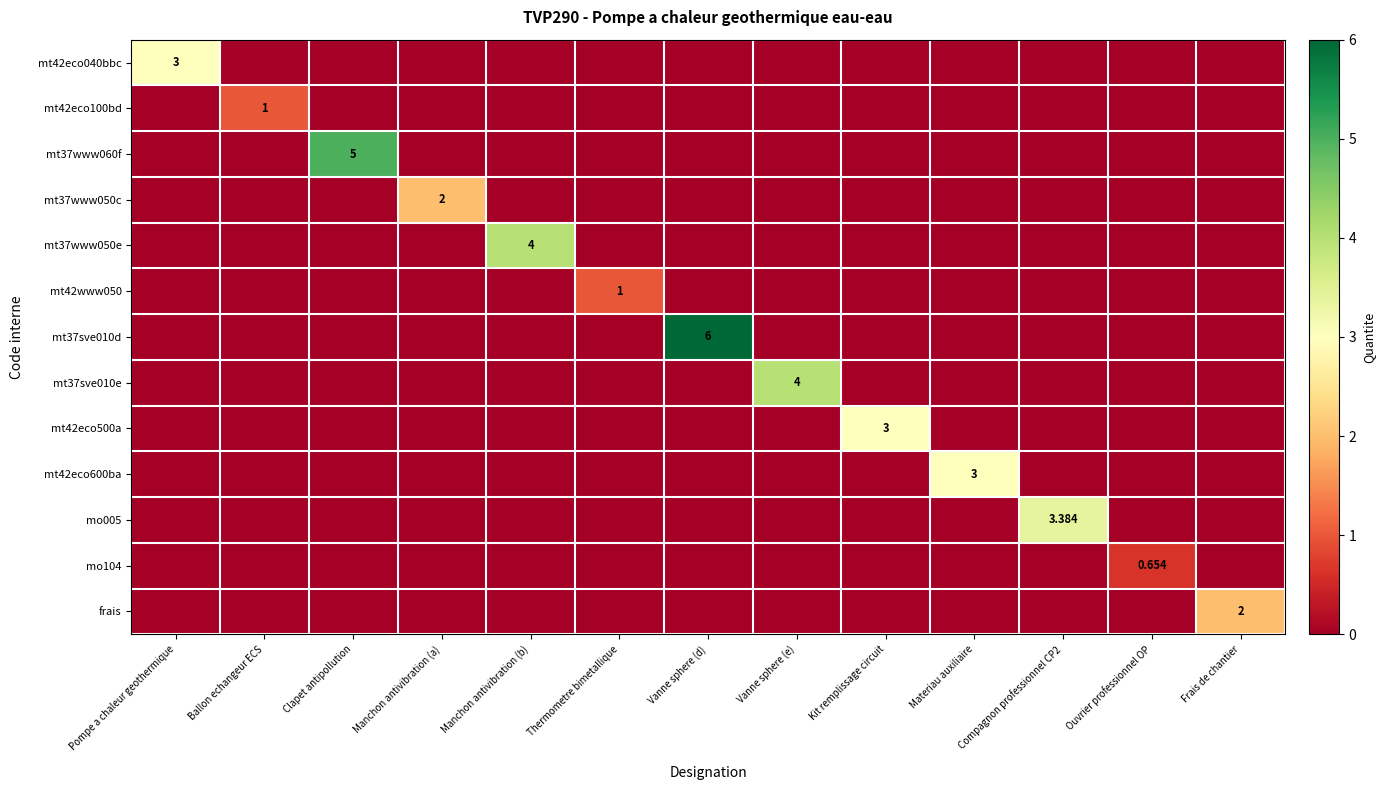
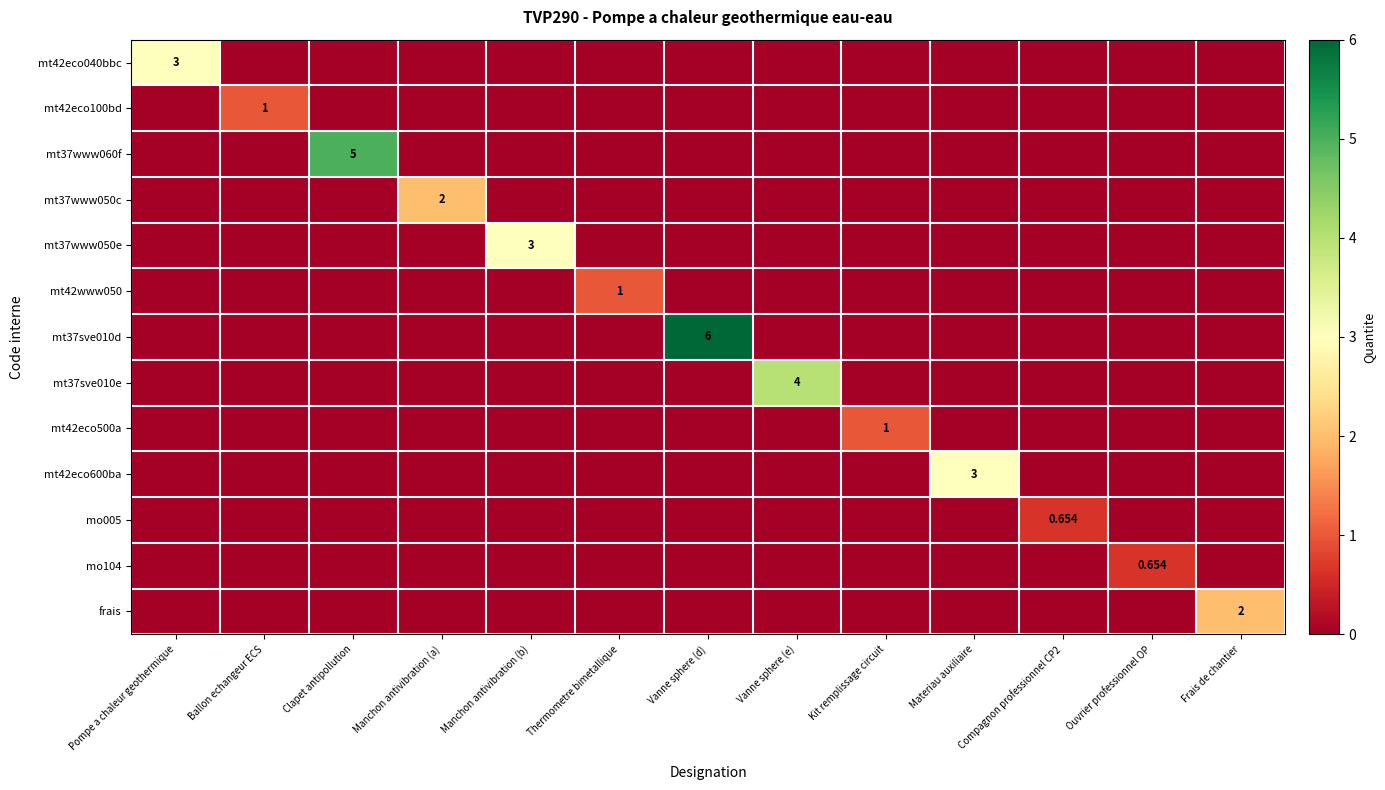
  {
    "mt42eco040bbc": {
      "Pompe a chaleur geothermique": 3
    },
    "mt42eco100bd": {
      "Ballon echangeur ECS": 1
    },
    "mt37www060f": {
      "Clapet antipollution": 5
    },
    "mt37www050c": {
      "Manchon antivibration (a)": 2
    },
    "mt37www050e": {
-     "Manchon antivibration (b)": 4
+     "Manchon antivibration (b)": 3
    },
    "mt42www050": {
      "Thermometre bimetallique": 1
    },
    "mt37sve010d": {
      "Vanne sphere (d)": 6
    },
    "mt37sve010e": {
      "Vanne sphere (e)": 4
    },
    "mt42eco500a": {
-     "Kit remplissage circuit": 3
+     "Kit remplissage circuit": 1
    },
    "mt42eco600ba": {
      "Materiau auxiliaire": 3
    },
    "mo005": {
-     "Compagnon professionnel CP2": 3.384
+     "Compagnon professionnel CP2": 0.654
    },
    "mo104": {
      "Ouvrier professionnel OP": 0.654
    },
    "frais": {
      "Frais de chantier": 2
    }
  }
